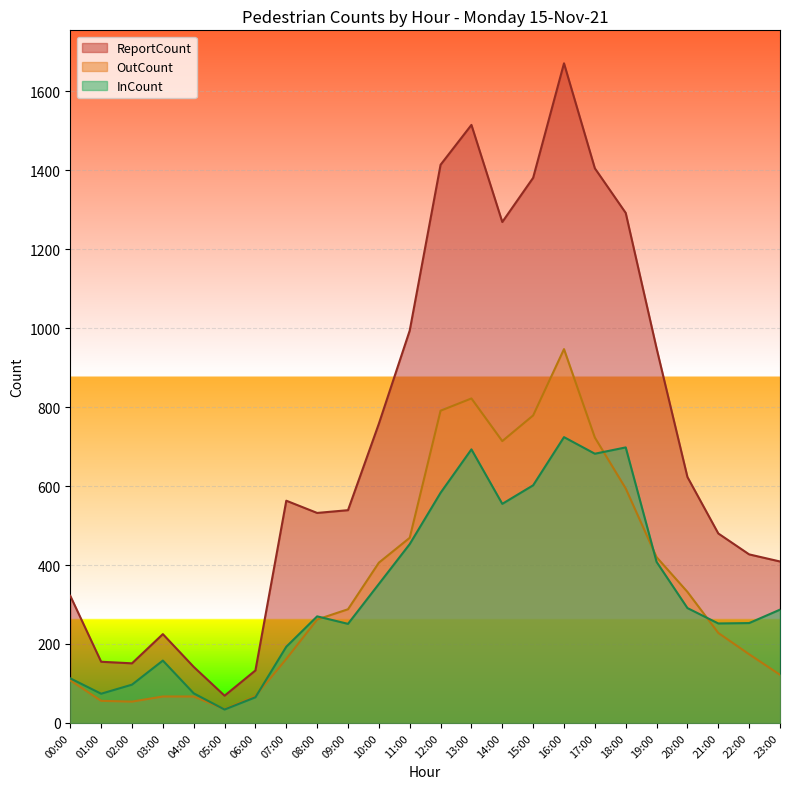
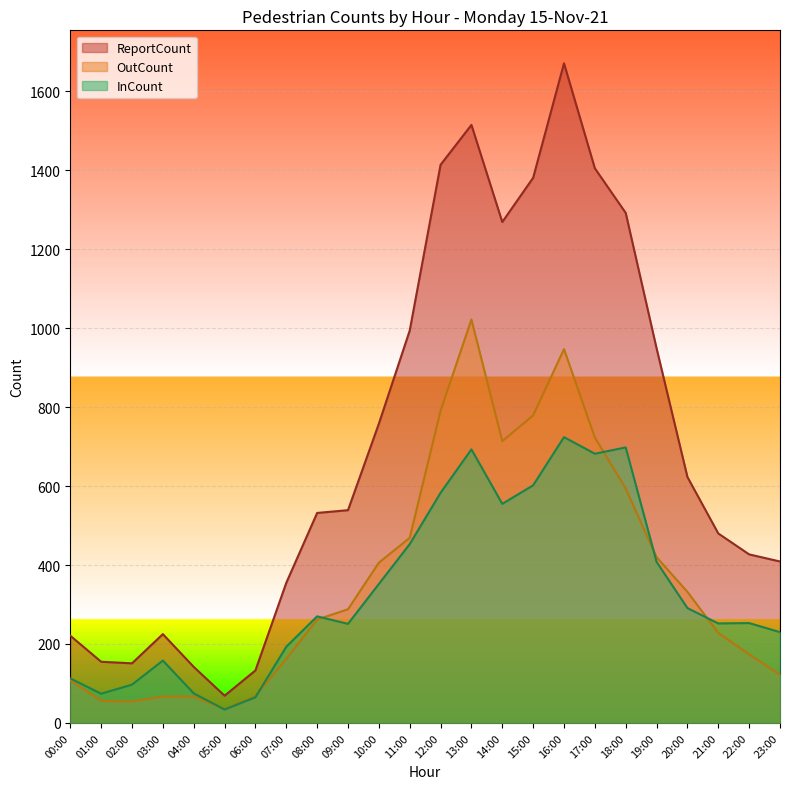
  {
    "ReportCount": {
-     "00:00": 320,
+     "00:00": 220,
      "01:00": 160,
      "02:00": 150,
      "03:00": 230,
      "04:00": 140,
      "05:00": 70,
      "06:00": 130,
-     "07:00": 560,
+     "07:00": 360,
      "08:00": 530,
      "09:00": 540,
      "10:00": 760,
      "11:00": 990,
      "12:00": 1410,
      "13:00": 1520,
      "14:00": 1270,
      "15:00": 1380,
      "16:00": 1670,
      "17:00": 1410,
      "18:00": 1290,
      "19:00": 950,
      "20:00": 620,
      "21:00": 480,
      "22:00": 430,
      "23:00": 410
    },
    "OutCount": {
      "01:00": 60,
      "02:00": 50,
      "03:00": 70,
      "04:00": 70,
      "07:00": 160,
      "08:00": 260,
      "09:00": 290,
      "10:00": 410,
      "11:00": 470,
      "12:00": 790,
-     "13:00": 820,
+     "13:00": 1020,
      "14:00": 710,
      "15:00": 780,
      "16:00": 950,
      "17:00": 720,
      "18:00": 590,
      "19:00": 420,
      "20:00": 330,
      "21:00": 230,
      "22:00": 170,
      "23:00": 120
    },
    "InCount": {
      "01:00": 70,
      "02:00": 100,
      "03:00": 160,
      "04:00": 80,
      "07:00": 190,
      "08:00": 270,
      "09:00": 250,
      "10:00": 350,
      "11:00": 450,
      "12:00": 580,
      "13:00": 690,
      "14:00": 560,
      "15:00": 600,
      "16:00": 720,
      "17:00": 680,
      "18:00": 700,
      "19:00": 410,
      "20:00": 290,
      "21:00": 250,
      "22:00": 250,
-     "23:00": 290
+     "23:00": 230
    }
  }
